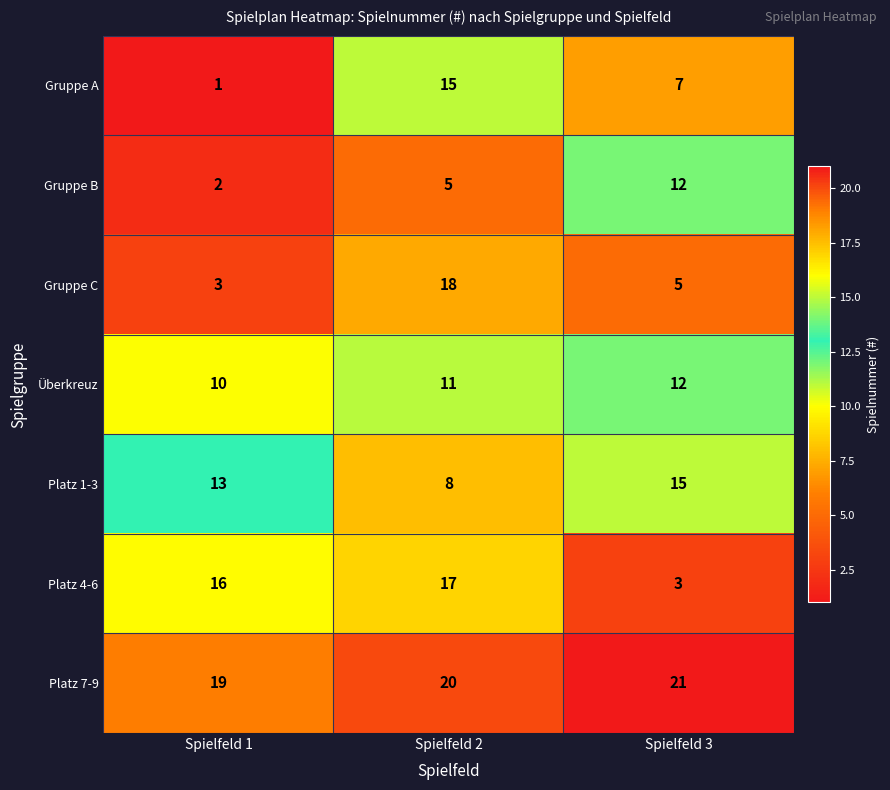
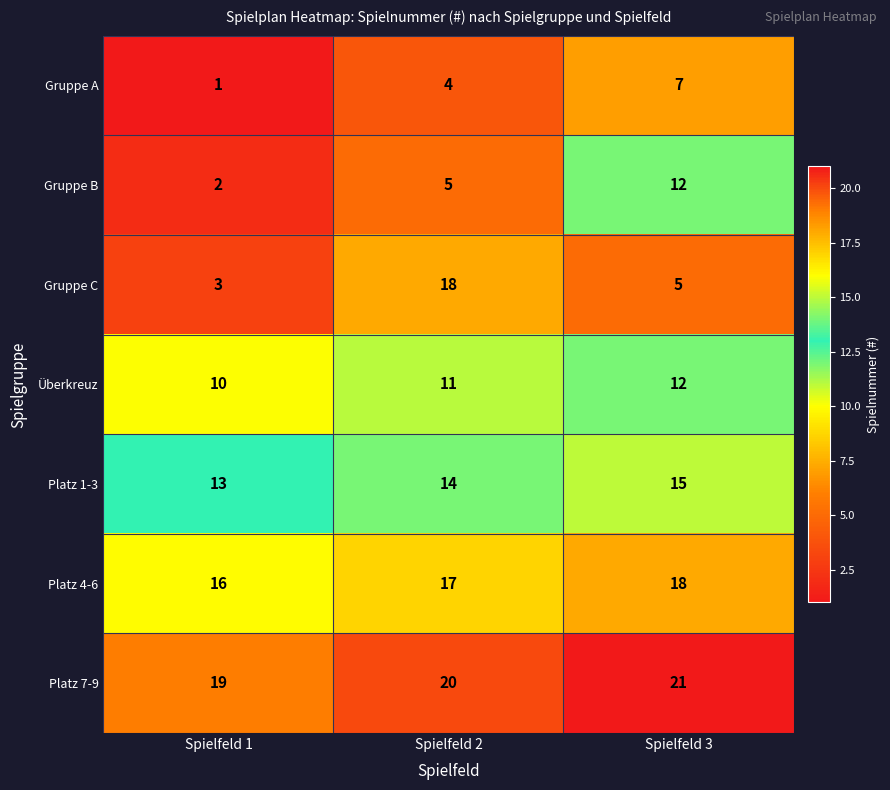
  {
    "Gruppe A": {
      "Spielfeld 1": 1,
-     "Spielfeld 2": 15,
+     "Spielfeld 2": 4,
      "Spielfeld 3": 7
    },
    "Gruppe B": {
      "Spielfeld 1": 2,
      "Spielfeld 2": 5,
      "Spielfeld 3": 12
    },
    "Gruppe C": {
      "Spielfeld 1": 3,
      "Spielfeld 2": 18,
      "Spielfeld 3": 5
    },
    "Überkreuz": {
      "Spielfeld 1": 10,
      "Spielfeld 2": 11,
      "Spielfeld 3": 12
    },
    "Platz 1-3": {
      "Spielfeld 1": 13,
-     "Spielfeld 2": 8,
+     "Spielfeld 2": 14,
      "Spielfeld 3": 15
    },
    "Platz 4-6": {
      "Spielfeld 1": 16,
      "Spielfeld 2": 17,
-     "Spielfeld 3": 3
+     "Spielfeld 3": 18
    },
    "Platz 7-9": {
      "Spielfeld 1": 19,
      "Spielfeld 2": 20,
      "Spielfeld 3": 21
    }
  }
